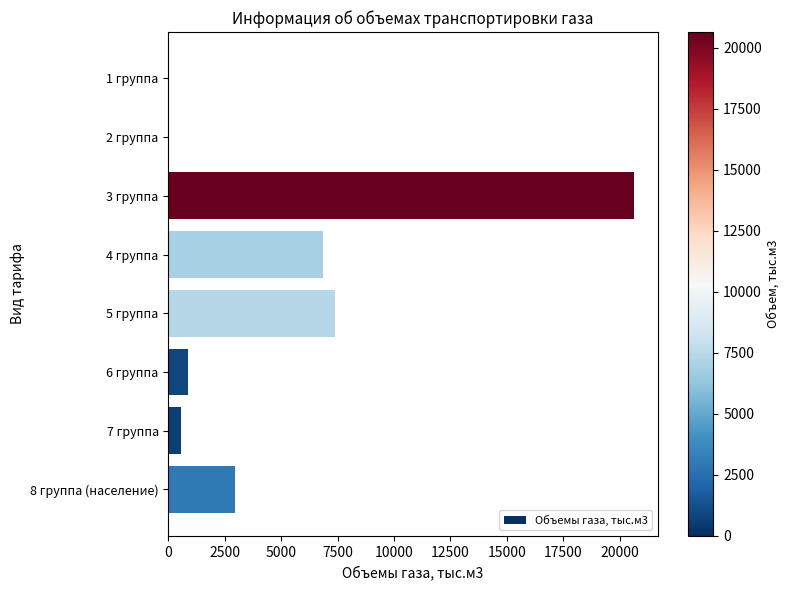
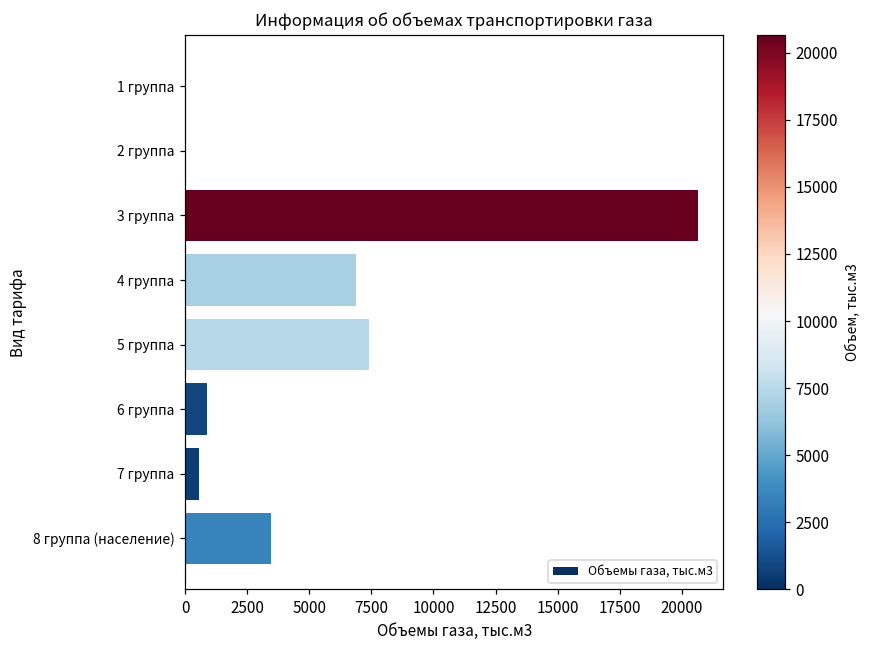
  {
    "1 группа": 0,
    "2 группа": 0,
    "3 группа": 20600,
    "4 группа": 6900,
    "5 группа": 7400,
    "6 группа": 900,
    "7 группа": 600,
-   "8 группа (население)": 3000
+   "8 группа (население)": 3500
  }
